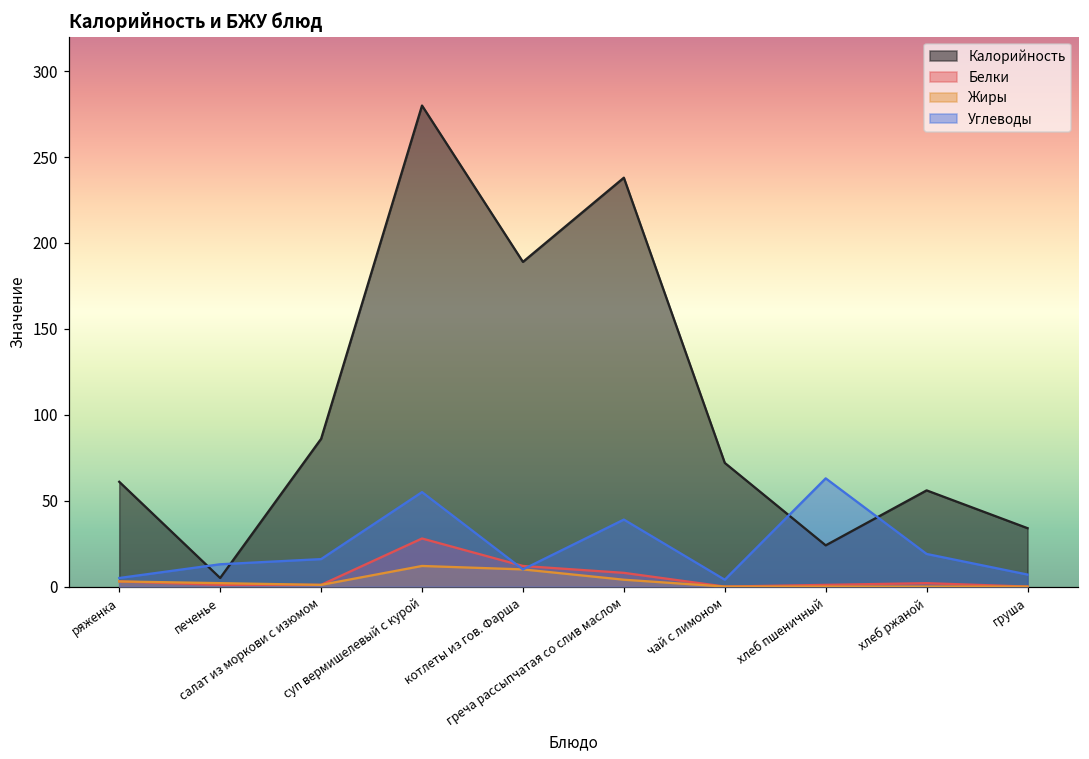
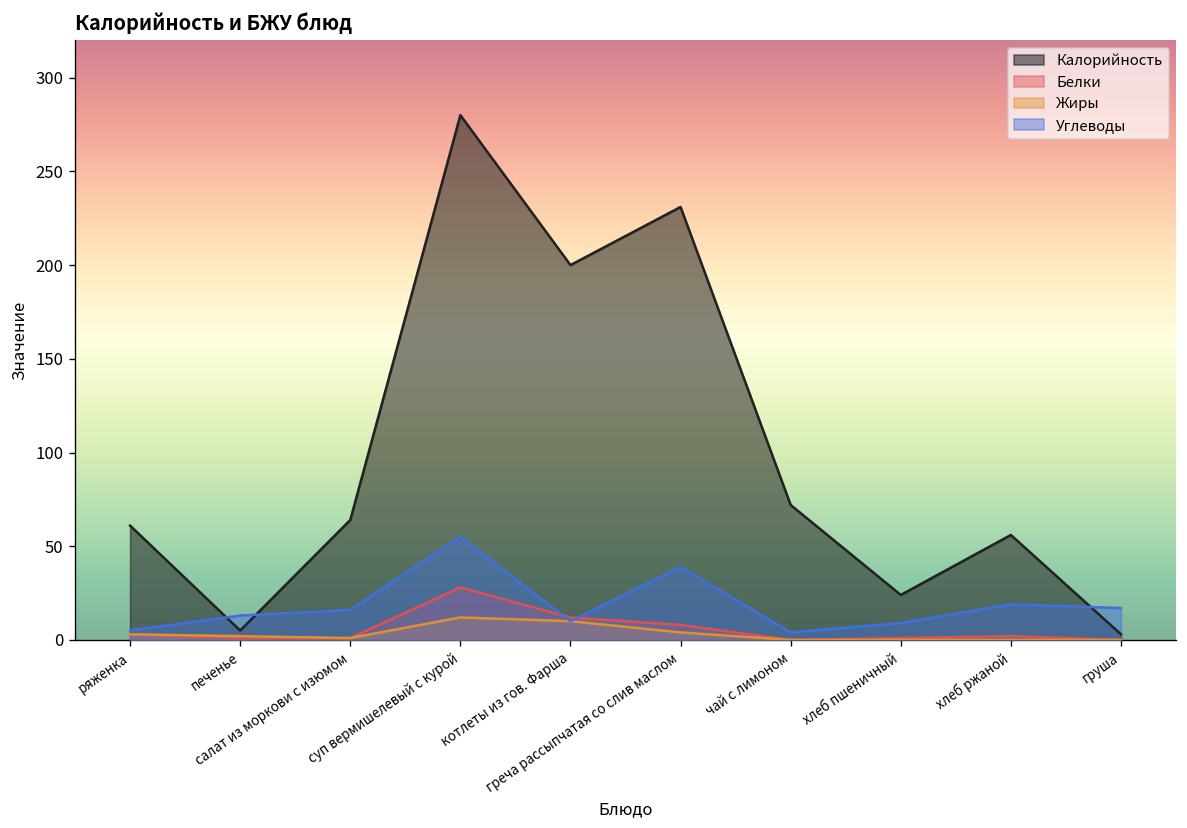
  {
    "Калорийность": {
      "ряженка": 61,
      "печенье": 5,
-     "салат из моркови с изюмом": 86,
+     "салат из моркови с изюмом": 64,
      "суп вермишелевый с курой": 280,
-     "котлеты из гов. Фарша": 189,
-     "греча рассыпчатая со слив маслом": 238,
+     "котлеты из гов. Фарша": 200,
+     "греча рассыпчатая со слив маслом": 231,
      "чай с лимоном": 72,
      "хлеб пшеничный": 24,
      "хлеб ржаной": 56,
-     "груша": 34
+     "груша": 3
    },
    "Углеводы": {
      "ряженка": 5,
      "печенье": 13,
      "салат из моркови с изюмом": 16,
      "суп вермишелевый с курой": 55,
      "греча рассыпчатая со слив маслом": 39,
      "чай с лимоном": 4,
-     "хлеб пшеничный": 63,
+     "хлеб пшеничный": 9,
      "хлеб ржаной": 19,
-     "груша": 7
+     "груша": 17
    }
  }
